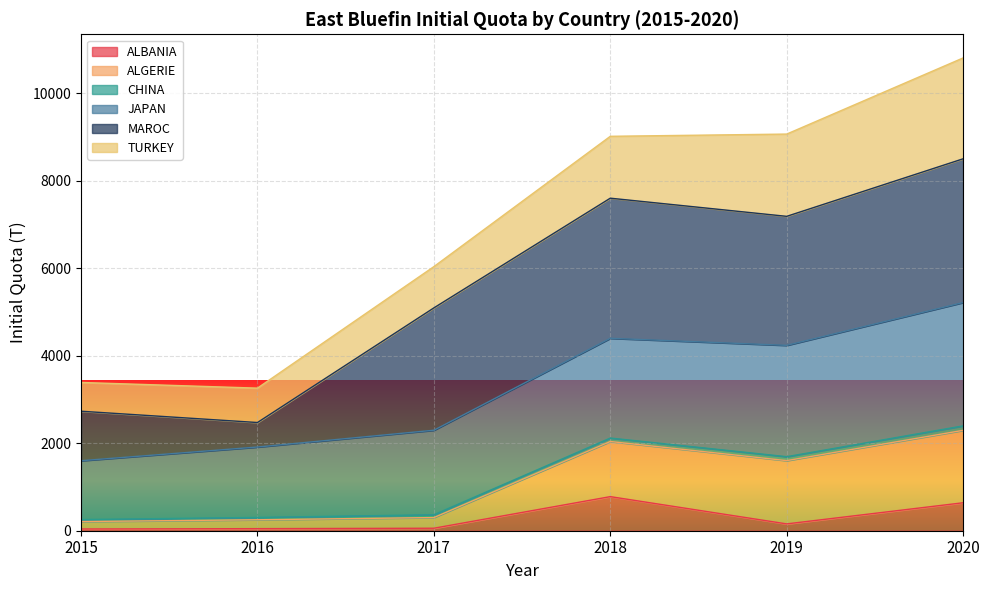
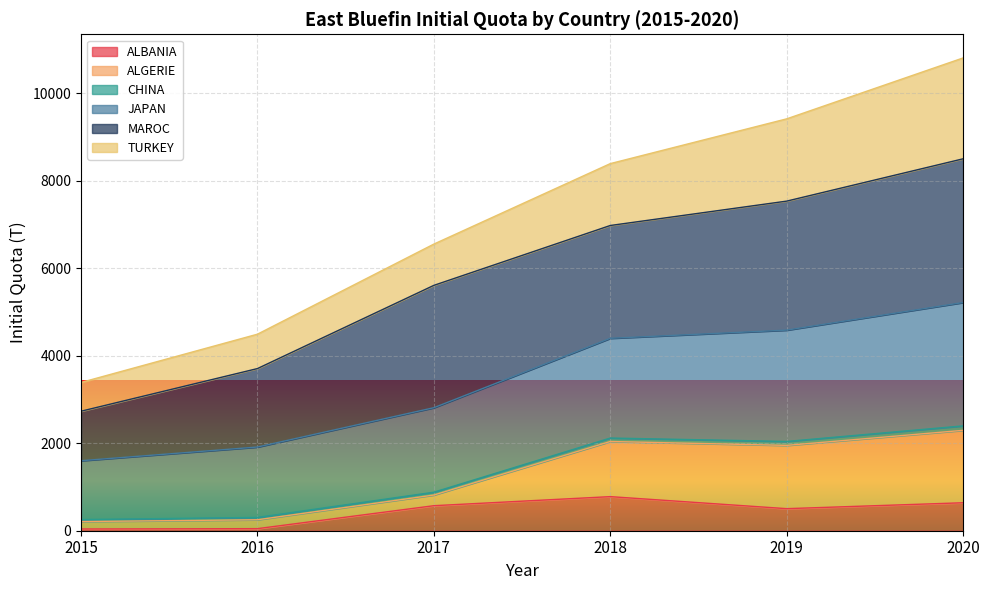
  {
    "ALBANIA": {
      "2015": 0,
      "2016": 0,
-     "2017": 100,
+     "2017": 600,
      "2018": 800,
-     "2019": 200,
+     "2019": 500,
      "2020": 600
    },
    "MAROC": {
      "2015": 1100,
-     "2016": 600,
+     "2016": 1800,
      "2017": 2800,
-     "2018": 3200,
+     "2018": 2600,
      "2019": 2900,
      "2020": 3300
    }
  }
